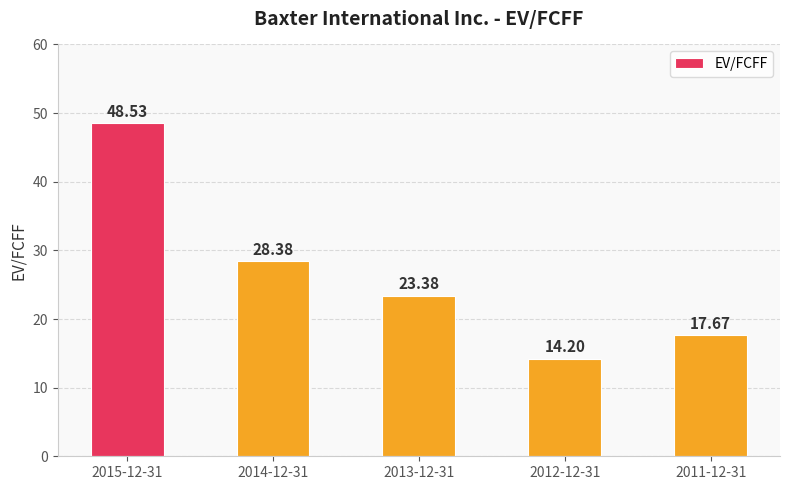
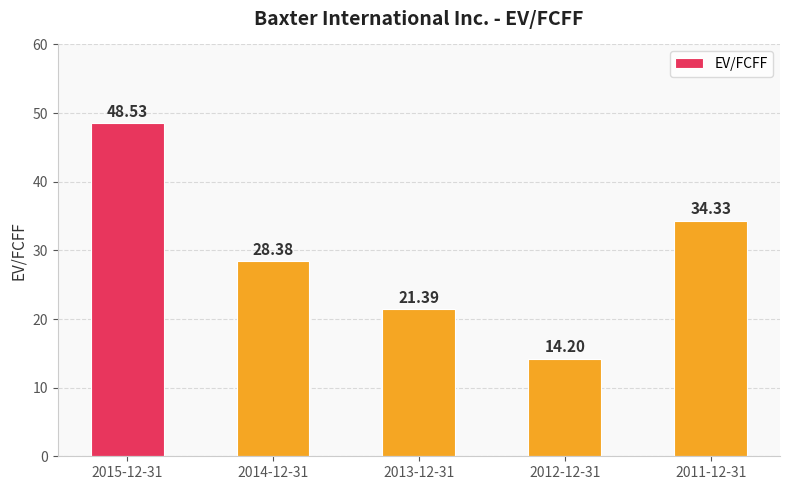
  {
    "2015-12-31": 48.53,
    "2014-12-31": 28.38,
-   "2013-12-31": 23.38,
+   "2013-12-31": 21.39,
    "2012-12-31": 14.20,
-   "2011-12-31": 17.67
+   "2011-12-31": 34.33
  }
